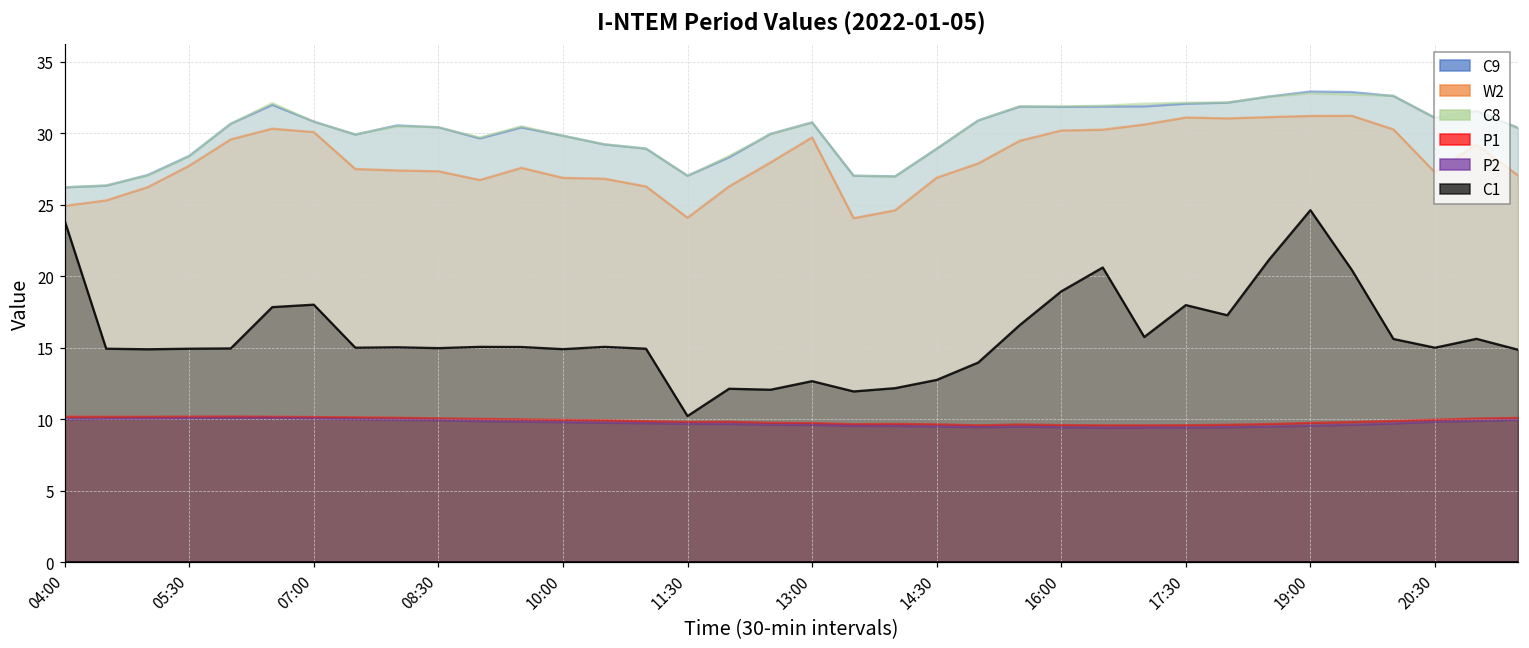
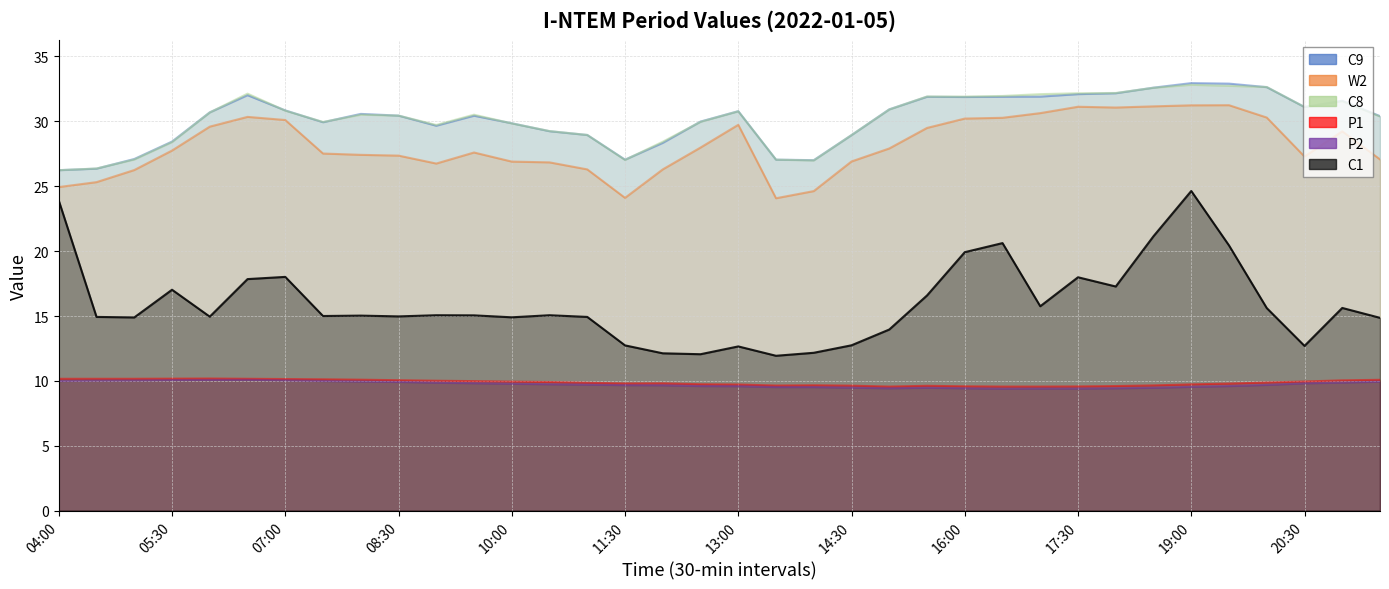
  {
    "C1": {
      "04:00": 23.9,
-     "05:30": 14.9,
+     "05:30": 17.0,
      "07:00": 18.0,
      "08:30": 15.0,
      "10:00": 14.9,
-     "11:30": 10.2,
+     "11:30": 12.7,
      "13:00": 12.7,
      "14:30": 12.7,
-     "16:00": 18.9,
+     "16:00": 19.9,
      "17:30": 18.0,
      "19:00": 24.6,
-     "20:30": 15.0
+     "20:30": 12.7
    }
  }
